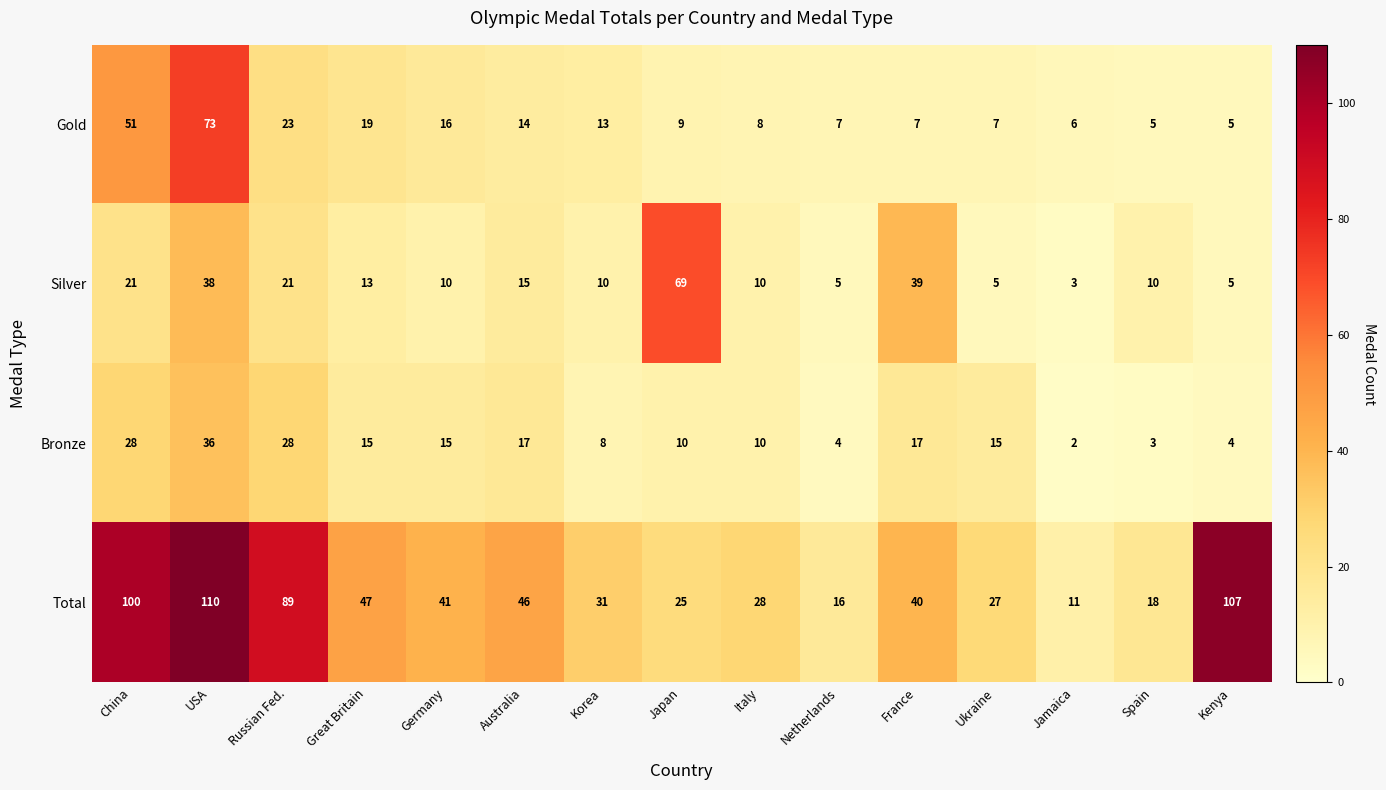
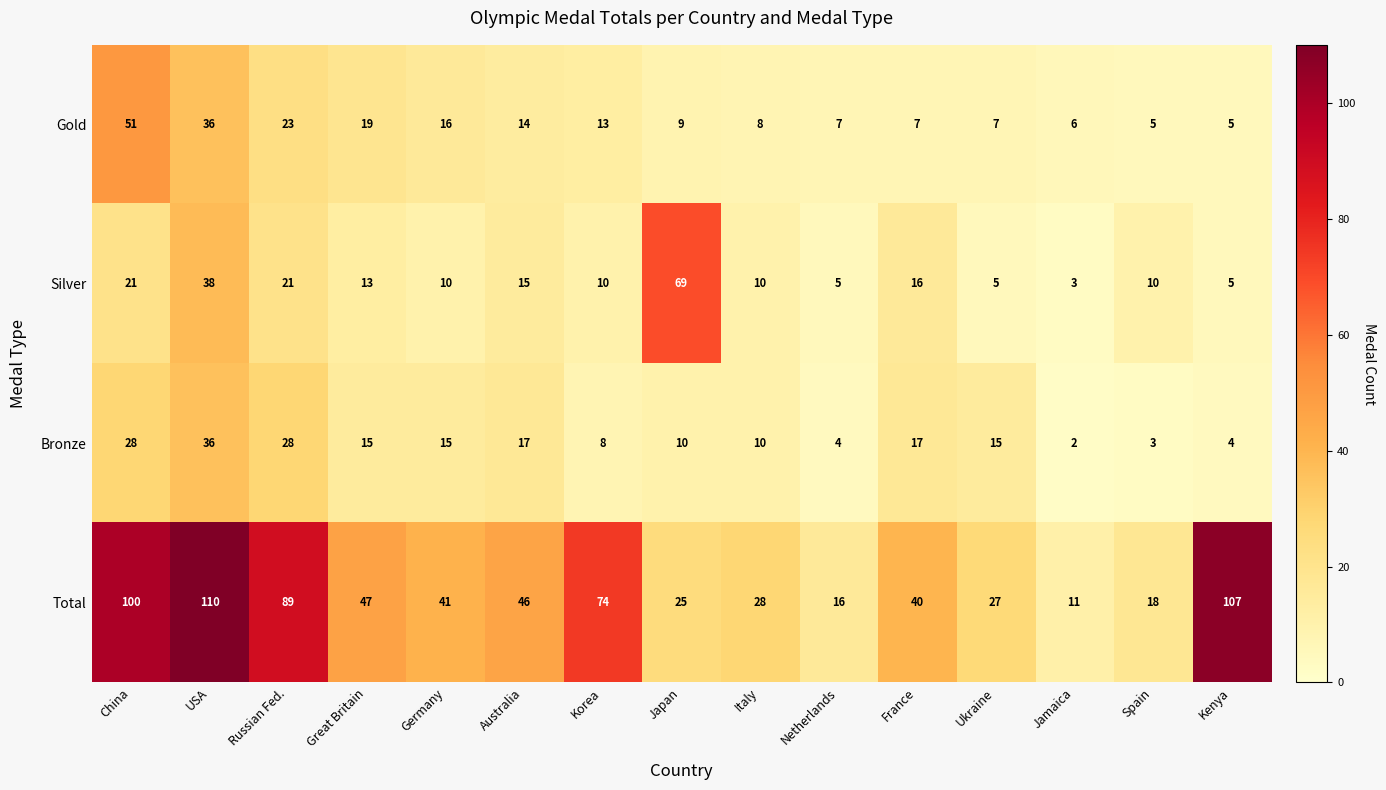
  {
    "Gold": {
      "China": 51,
-     "USA": 73,
+     "USA": 36,
      "Russian Fed.": 23,
      "Great Britain": 19,
      "Germany": 16,
      "Australia": 14,
      "Korea": 13,
      "Japan": 9,
      "Italy": 8,
      "Netherlands": 7,
      "France": 7,
      "Ukraine": 7,
      "Jamaica": 6,
      "Spain": 5,
      "Kenya": 5
    },
    "Silver": {
      "China": 21,
      "USA": 38,
      "Russian Fed.": 21,
      "Great Britain": 13,
      "Germany": 10,
      "Australia": 15,
      "Korea": 10,
      "Japan": 69,
      "Italy": 10,
      "Netherlands": 5,
-     "France": 39,
+     "France": 16,
      "Ukraine": 5,
      "Jamaica": 3,
      "Spain": 10,
      "Kenya": 5
    },
    "Bronze": {
      "China": 28,
      "USA": 36,
      "Russian Fed.": 28,
      "Great Britain": 15,
      "Germany": 15,
      "Australia": 17,
      "Korea": 8,
      "Japan": 10,
      "Italy": 10,
      "Netherlands": 4,
      "France": 17,
      "Ukraine": 15,
      "Jamaica": 2,
      "Spain": 3,
      "Kenya": 4
    },
    "Total": {
      "China": 100,
      "USA": 110,
      "Russian Fed.": 89,
      "Great Britain": 47,
      "Germany": 41,
      "Australia": 46,
-     "Korea": 31,
+     "Korea": 74,
      "Japan": 25,
      "Italy": 28,
      "Netherlands": 16,
      "France": 40,
      "Ukraine": 27,
      "Jamaica": 11,
      "Spain": 18,
      "Kenya": 107
    }
  }
